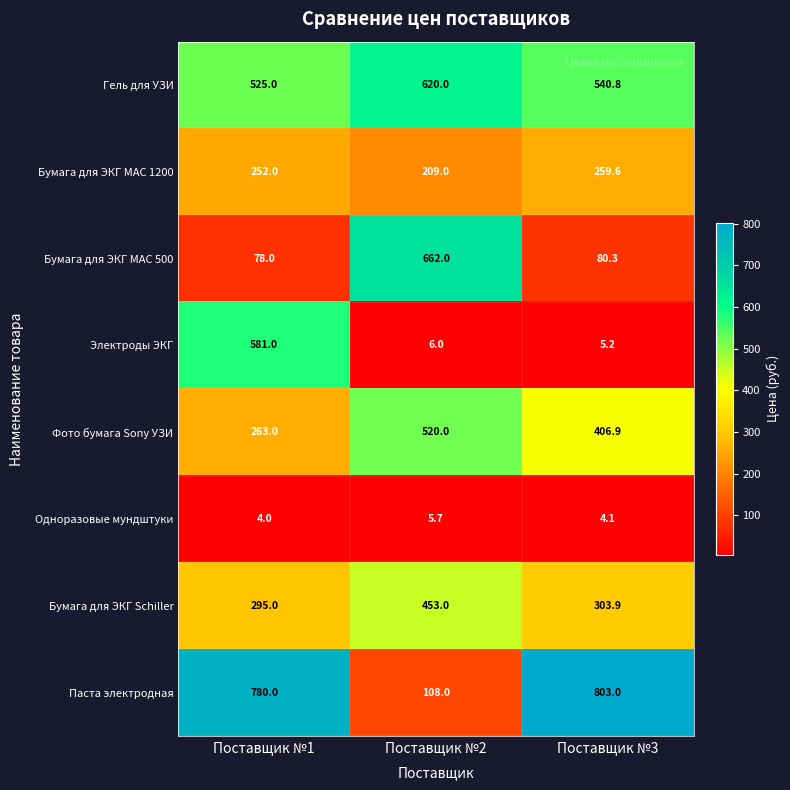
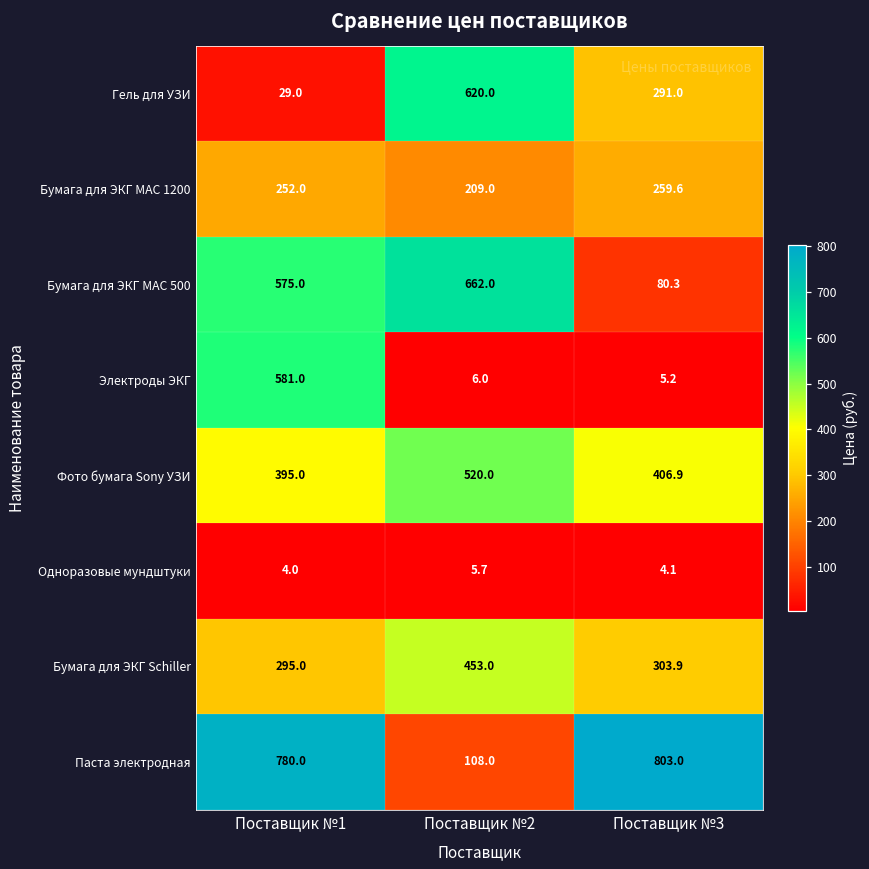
  {
    "Гель для УЗИ": {
-     "Поставщик №1": 525.0,
+     "Поставщик №1": 29.0,
      "Поставщик №2": 620.0,
-     "Поставщик №3": 540.8
+     "Поставщик №3": 291.0
    },
    "Бумага для ЭКГ МАС 1200": {
      "Поставщик №1": 252.0,
      "Поставщик №2": 209.0,
      "Поставщик №3": 259.6
    },
    "Бумага для ЭКГ МАС 500": {
-     "Поставщик №1": 78.0,
+     "Поставщик №1": 575.0,
      "Поставщик №2": 662.0,
      "Поставщик №3": 80.3
    },
    "Электроды ЭКГ": {
      "Поставщик №1": 581.0,
      "Поставщик №2": 6.0,
      "Поставщик №3": 5.2
    },
    "Фото бумага Sony УЗИ": {
-     "Поставщик №1": 263.0,
+     "Поставщик №1": 395.0,
      "Поставщик №2": 520.0,
      "Поставщик №3": 406.9
    },
    "Одноразовые мундштуки": {
      "Поставщик №1": 4.0,
      "Поставщик №2": 5.7,
      "Поставщик №3": 4.1
    },
    "Бумага для ЭКГ Schiller": {
      "Поставщик №1": 295.0,
      "Поставщик №2": 453.0,
      "Поставщик №3": 303.9
    },
    "Паста электродная": {
      "Поставщик №1": 780.0,
      "Поставщик №2": 108.0,
      "Поставщик №3": 803.0
    }
  }
